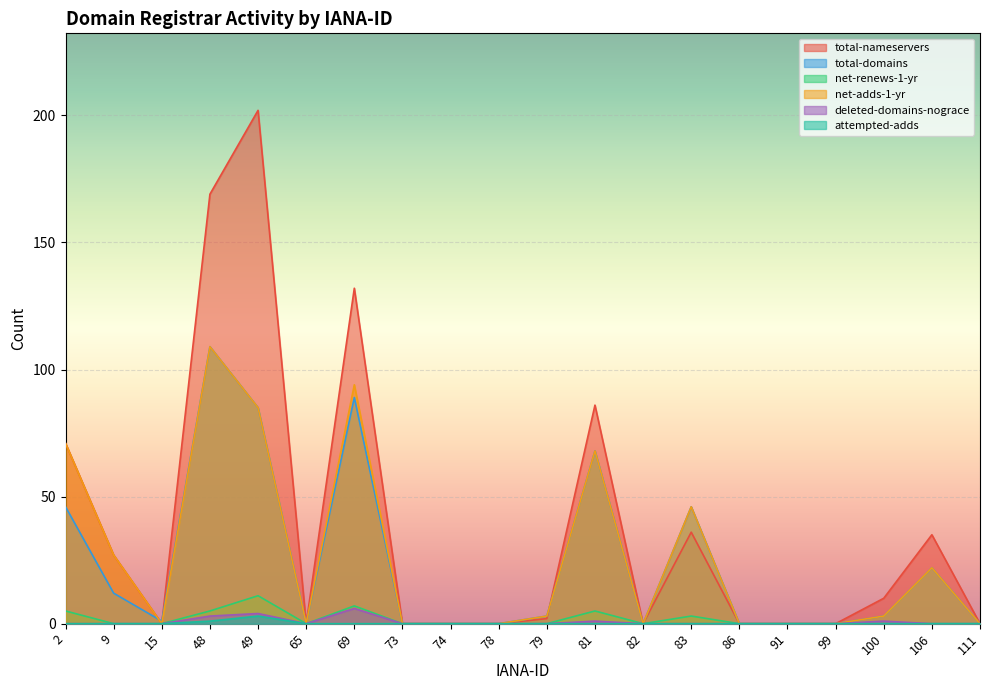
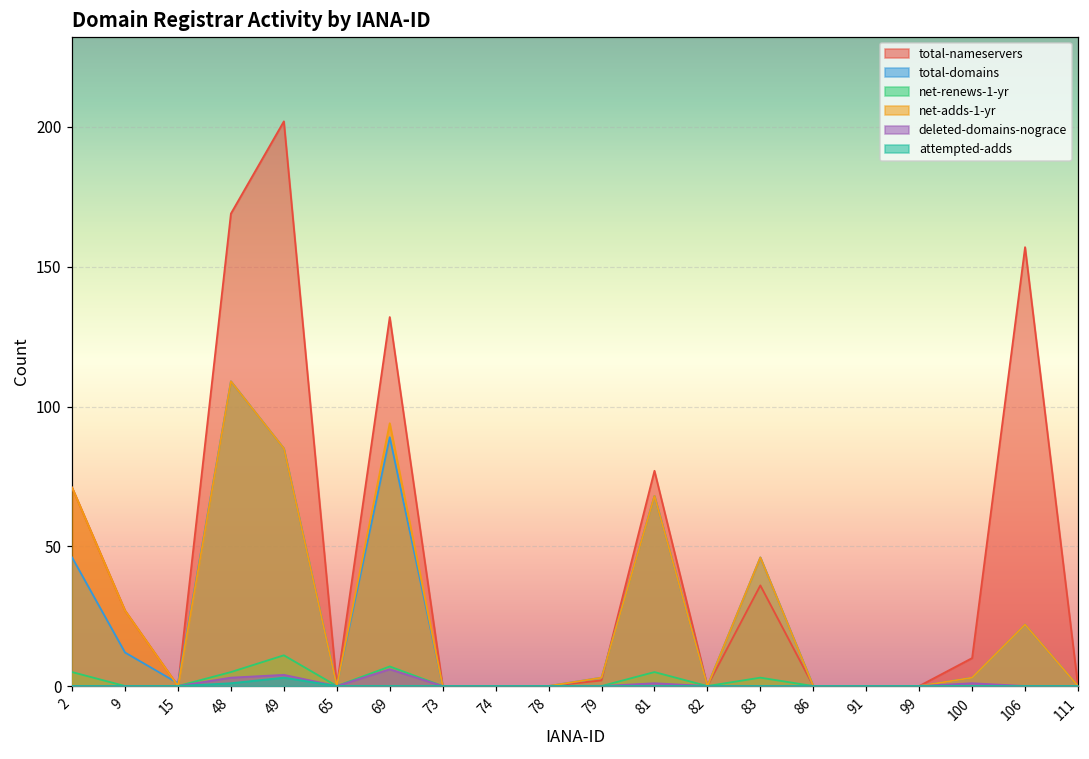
  {
    "total-nameservers": {
      "48": 169,
      "49": 202,
      "69": 132,
-     "81": 86,
+     "81": 77,
      "83": 36,
      "100": 10,
-     "106": 35
+     "106": 157
    },
    "total-domains": {
      "2": 46,
      "9": 12,
      "15": 1,
      "69": 89
    },
    "net-adds-1-yr": {
      "69": 94
    },
    "deleted-domains-nograce": {
      "48": 3,
      "49": 4,
      "81": 1,
      "100": 1
    }
  }
